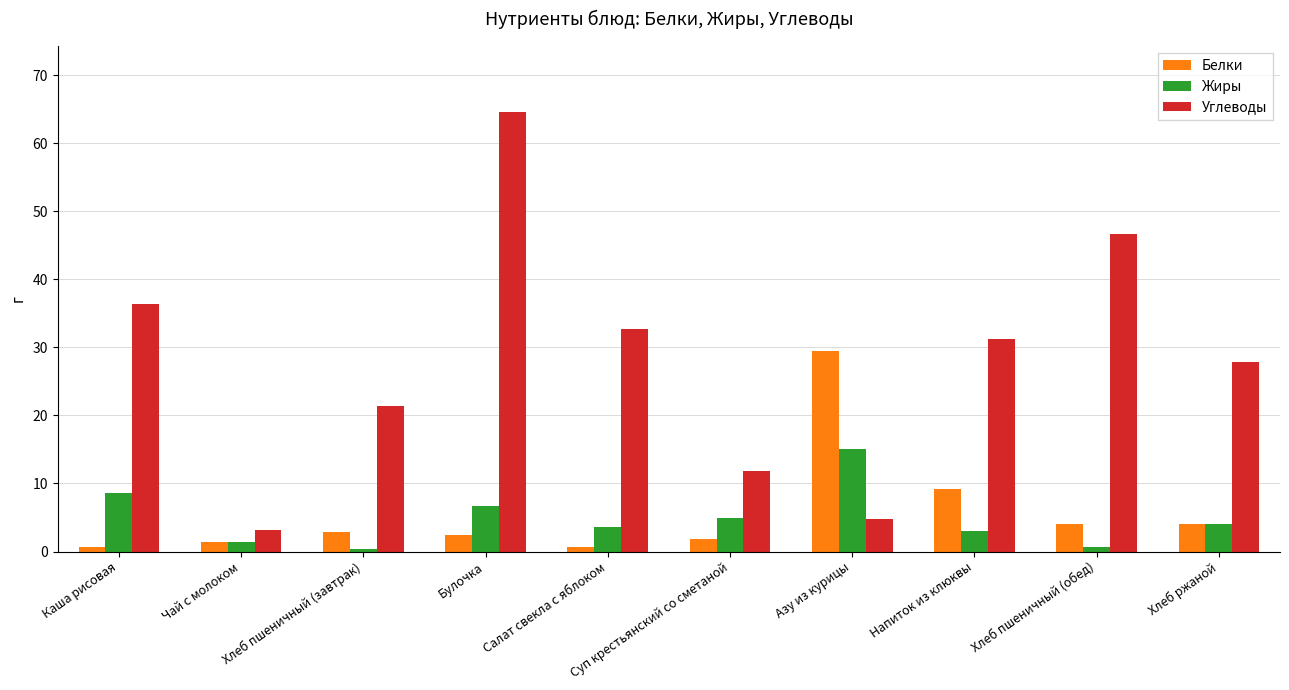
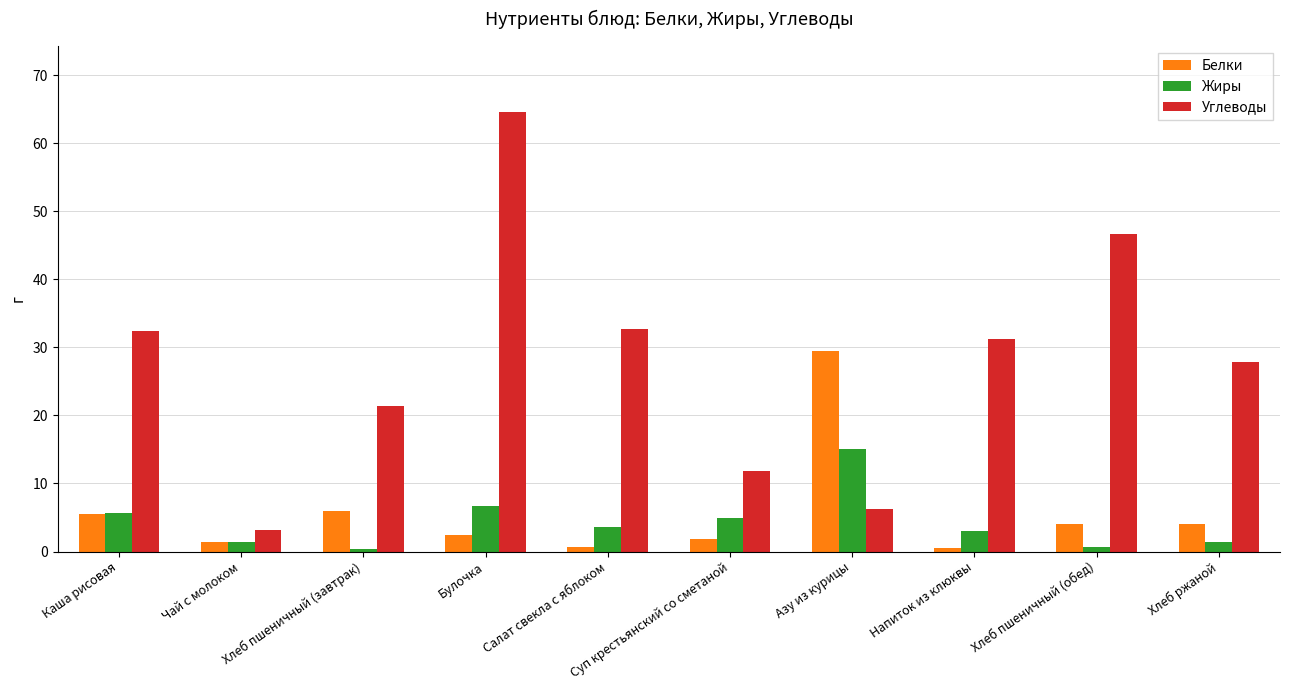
  {
    "Белки": {
-     "Каша рисовая": 1,
+     "Каша рисовая": 6,
      "Чай с молоком": 1,
-     "Хлеб пшеничный (завтрак)": 3,
+     "Хлеб пшеничный (завтрак)": 6,
      "Булочка": 3,
      "Салат свекла с яблоком": 1,
      "Суп крестьянский со сметаной": 2,
      "Азу из курицы": 29,
-     "Напиток из клюквы": 9,
+     "Напиток из клюквы": 1,
      "Хлеб пшеничный (обед)": 4,
      "Хлеб ржаной": 4
    },
    "Жиры": {
-     "Каша рисовая": 9,
+     "Каша рисовая": 6,
      "Чай с молоком": 1,
      "Булочка": 7,
      "Салат свекла с яблоком": 4,
      "Суп крестьянский со сметаной": 5,
      "Азу из курицы": 15,
      "Напиток из клюквы": 3,
      "Хлеб пшеничный (обед)": 1,
-     "Хлеб ржаной": 4
+     "Хлеб ржаной": 1
    },
    "Углеводы": {
-     "Каша рисовая": 36,
+     "Каша рисовая": 32,
      "Чай с молоком": 3,
      "Хлеб пшеничный (завтрак)": 21,
      "Булочка": 65,
      "Салат свекла с яблоком": 33,
      "Суп крестьянский со сметаной": 12,
-     "Азу из курицы": 5,
+     "Азу из курицы": 6,
      "Напиток из клюквы": 31,
      "Хлеб пшеничный (обед)": 47,
      "Хлеб ржаной": 28
    }
  }
